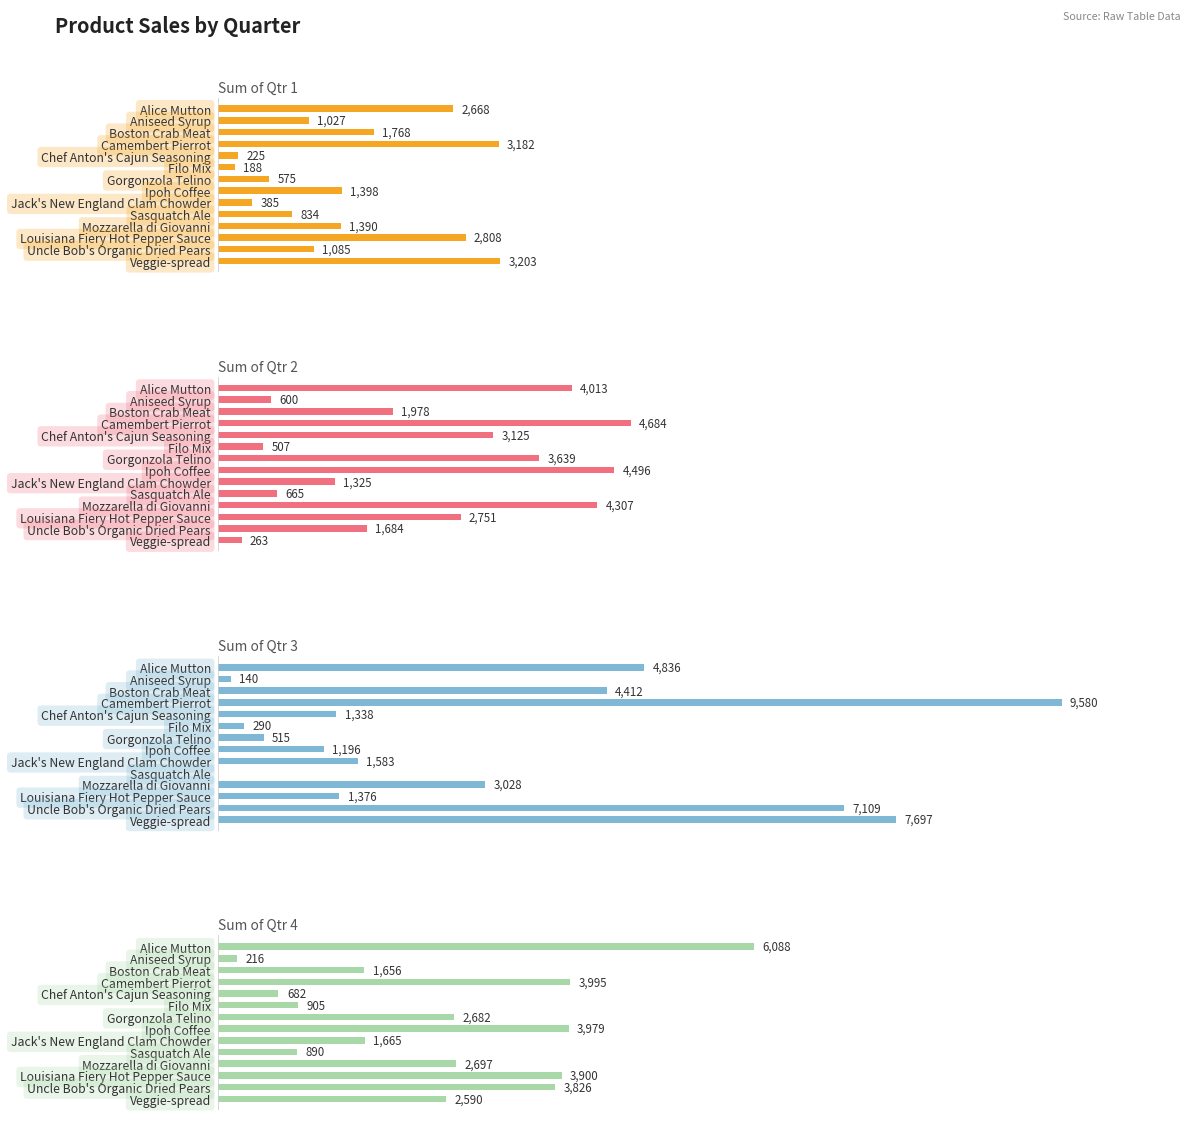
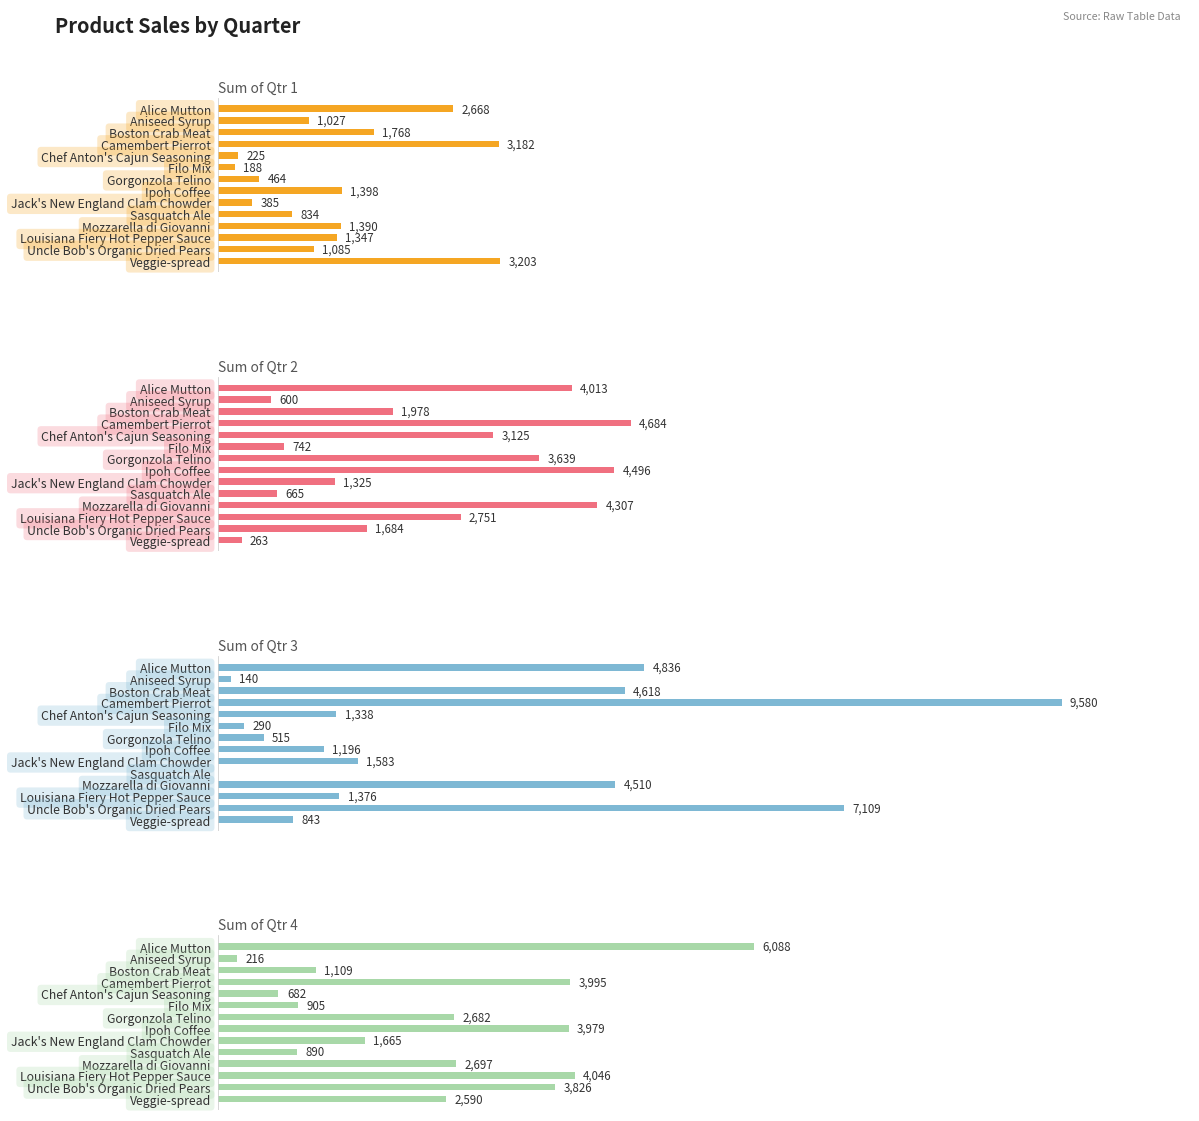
  {
    "Sum of Qtr 1": {
      "Alice Mutton": "2,668",
      "Aniseed Syrup": "1,027",
      "Boston Crab Meat": "1,768",
      "Camembert Pierrot": "3,182",
      "Chef Anton's Cajun Seasoning": "225",
      "Filo Mix": "188",
-     "Gorgonzola Telino": "575",
+     "Gorgonzola Telino": "464",
      "Ipoh Coffee": "1,398",
      "Jack's New England Clam Chowder": "385",
      "Sasquatch Ale": "834",
      "Mozzarella di Giovanni": "1,390",
-     "Louisiana Fiery Hot Pepper Sauce": "2,808",
+     "Louisiana Fiery Hot Pepper Sauce": "1,347",
      "Uncle Bob's Organic Dried Pears": "1,085",
      "Veggie-spread": "3,203"
    },
    "Sum of Qtr 2": {
      "Alice Mutton": "4,013",
      "Aniseed Syrup": "600",
      "Boston Crab Meat": "1,978",
      "Camembert Pierrot": "4,684",
      "Chef Anton's Cajun Seasoning": "3,125",
-     "Filo Mix": "507",
+     "Filo Mix": "742",
      "Gorgonzola Telino": "3,639",
      "Ipoh Coffee": "4,496",
      "Jack's New England Clam Chowder": "1,325",
      "Sasquatch Ale": "665",
      "Mozzarella di Giovanni": "4,307",
      "Louisiana Fiery Hot Pepper Sauce": "2,751",
      "Uncle Bob's Organic Dried Pears": "1,684",
      "Veggie-spread": "263"
    },
    "Sum of Qtr 3": {
      "Alice Mutton": "4,836",
      "Aniseed Syrup": "140",
-     "Boston Crab Meat": "4,412",
+     "Boston Crab Meat": "4,618",
      "Camembert Pierrot": "9,580",
      "Chef Anton's Cajun Seasoning": "1,338",
      "Filo Mix": "290",
      "Gorgonzola Telino": "515",
      "Ipoh Coffee": "1,196",
      "Jack's New England Clam Chowder": "1,583",
-     "Mozzarella di Giovanni": "3,028",
+     "Mozzarella di Giovanni": "4,510",
      "Louisiana Fiery Hot Pepper Sauce": "1,376",
      "Uncle Bob's Organic Dried Pears": "7,109",
-     "Veggie-spread": "7,697"
+     "Veggie-spread": "843"
    },
    "Sum of Qtr 4": {
      "Alice Mutton": "6,088",
      "Aniseed Syrup": "216",
-     "Boston Crab Meat": "1,656",
+     "Boston Crab Meat": "1,109",
      "Camembert Pierrot": "3,995",
      "Chef Anton's Cajun Seasoning": "682",
      "Filo Mix": "905",
      "Gorgonzola Telino": "2,682",
      "Ipoh Coffee": "3,979",
      "Jack's New England Clam Chowder": "1,665",
      "Sasquatch Ale": "890",
      "Mozzarella di Giovanni": "2,697",
-     "Louisiana Fiery Hot Pepper Sauce": "3,900",
+     "Louisiana Fiery Hot Pepper Sauce": "4,046",
      "Uncle Bob's Organic Dried Pears": "3,826",
      "Veggie-spread": "2,590"
    }
  }
